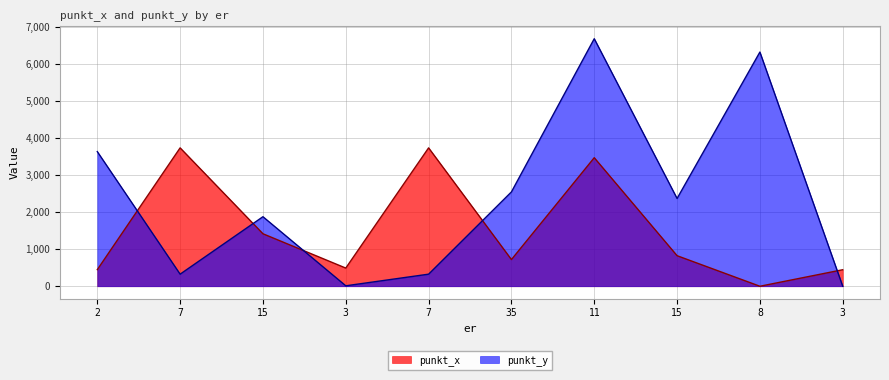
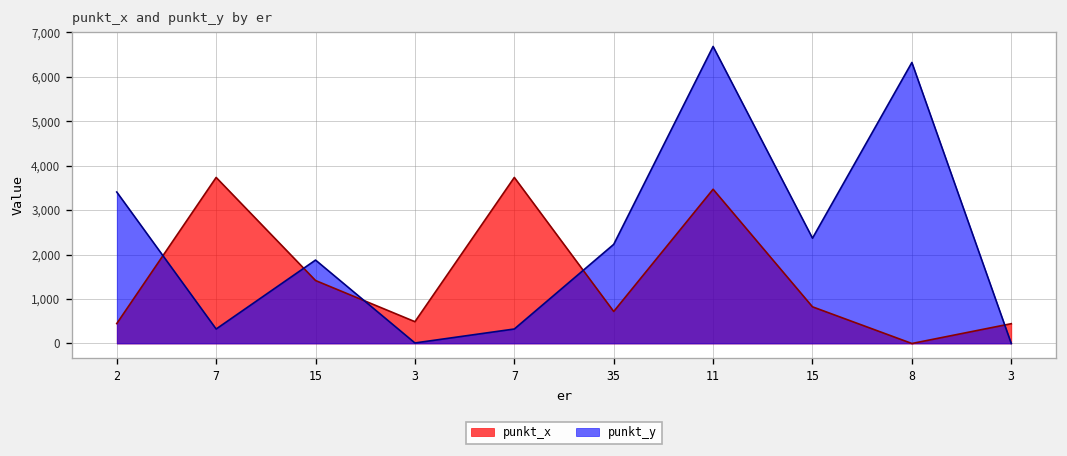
  {
    "punkt_x": {
      "2": "400",
      "35": "700",
      "11": "3,500",
      "8": "0"
    },
    "punkt_y": {
-     "2": "3,600",
-     "35": "2,500",
+     "2": "3,400",
+     "35": "2,200",
      "11": "6,700",
      "8": "6,300"
    }
  }
